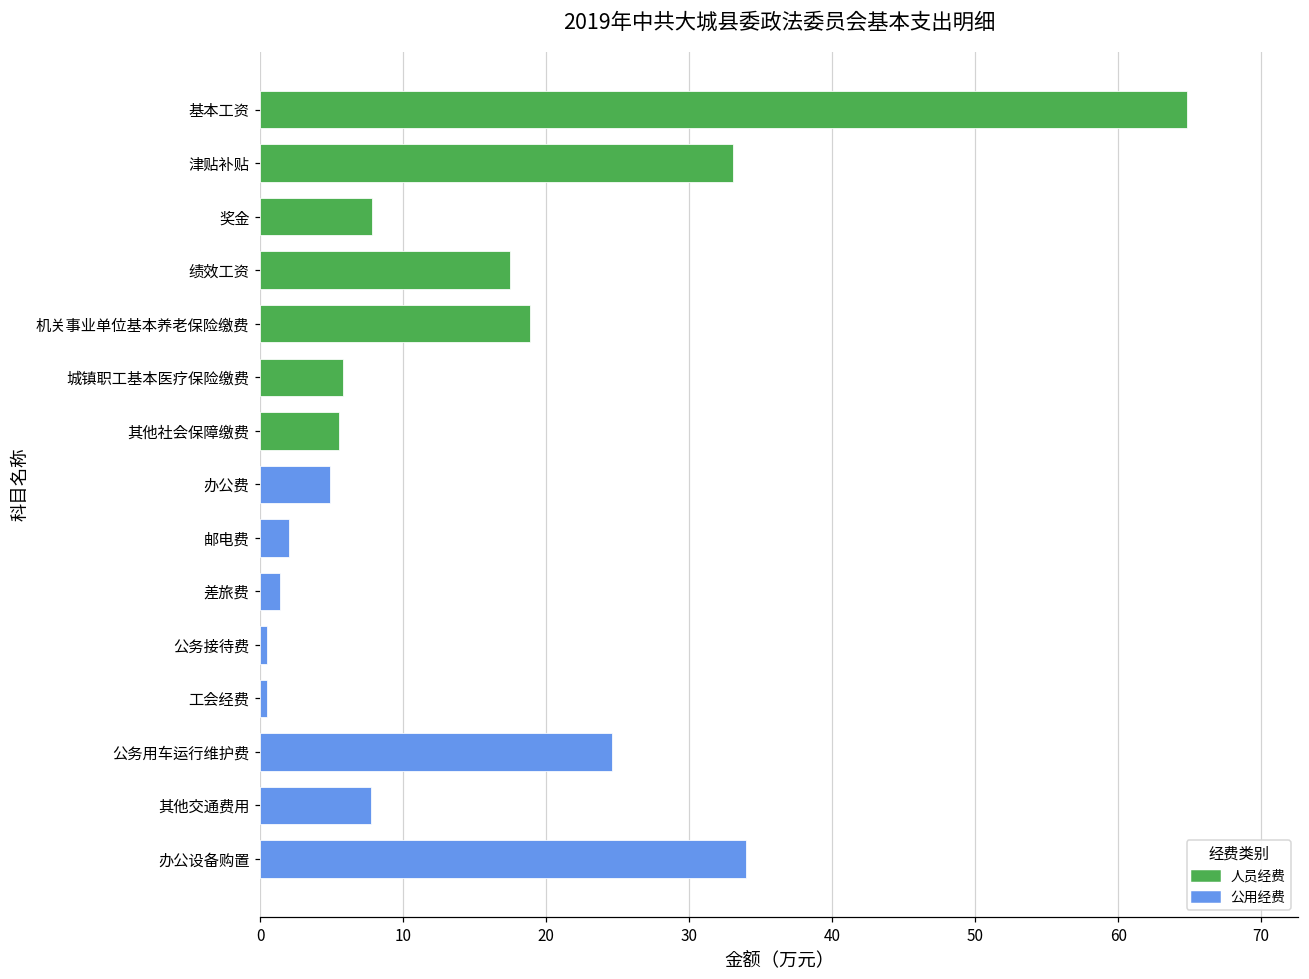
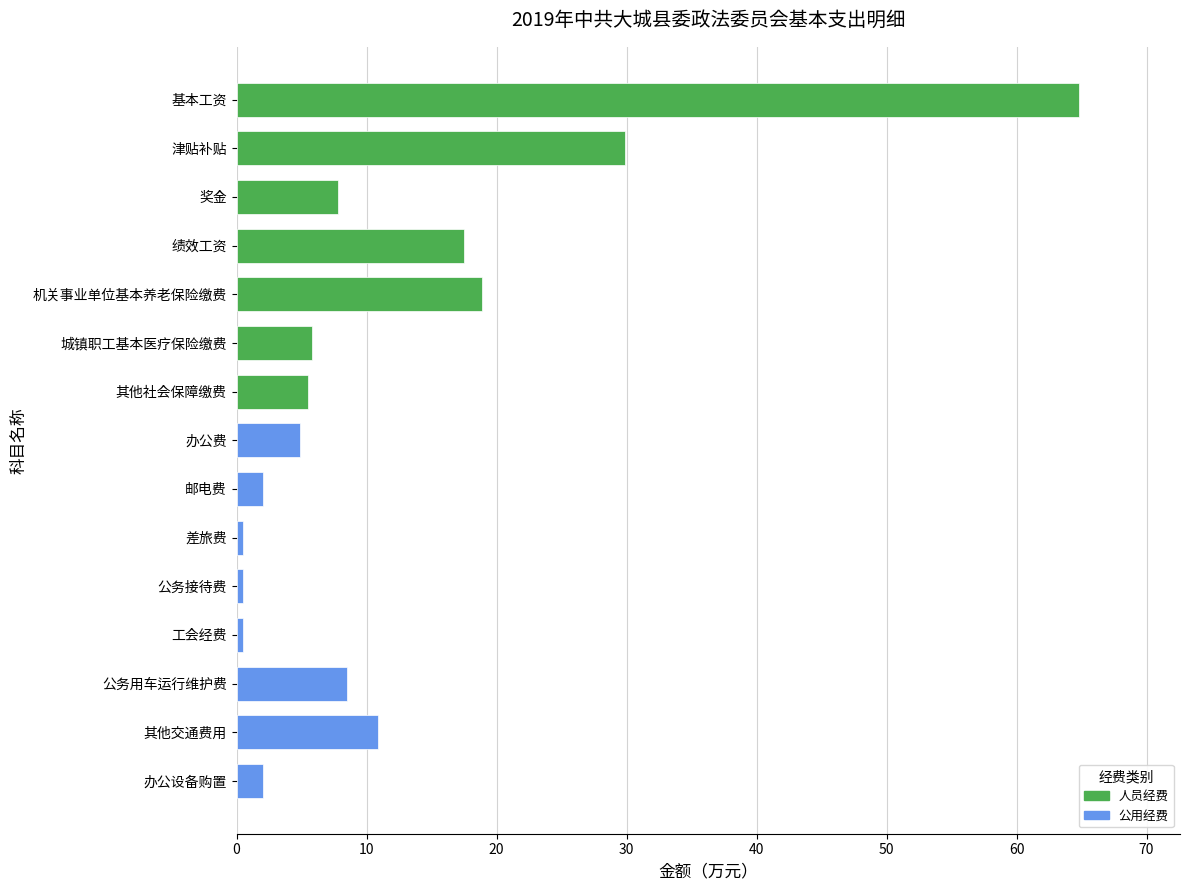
  {
    "基本工资": 64.8,
-   "津贴补贴": 33.0,
+   "津贴补贴": 29.9,
    "奖金": 7.8,
    "绩效工资": 17.5,
    "机关事业单位基本养老保险缴费": 18.9,
    "城镇职工基本医疗保险缴费": 5.8,
    "其他社会保障缴费": 5.5,
    "办公费": 4.9,
    "邮电费": 2.0,
-   "差旅费": 1.4,
+   "差旅费": 0.5,
    "公务接待费": 0.5,
    "工会经费": 0.5,
-   "公务用车运行维护费": 24.6,
-   "其他交通费用": 7.7,
-   "办公设备购置": 34
+   "公务用车运行维护费": 8.5,
+   "其他交通费用": 10.9,
+   "办公设备购置": 2
  }
